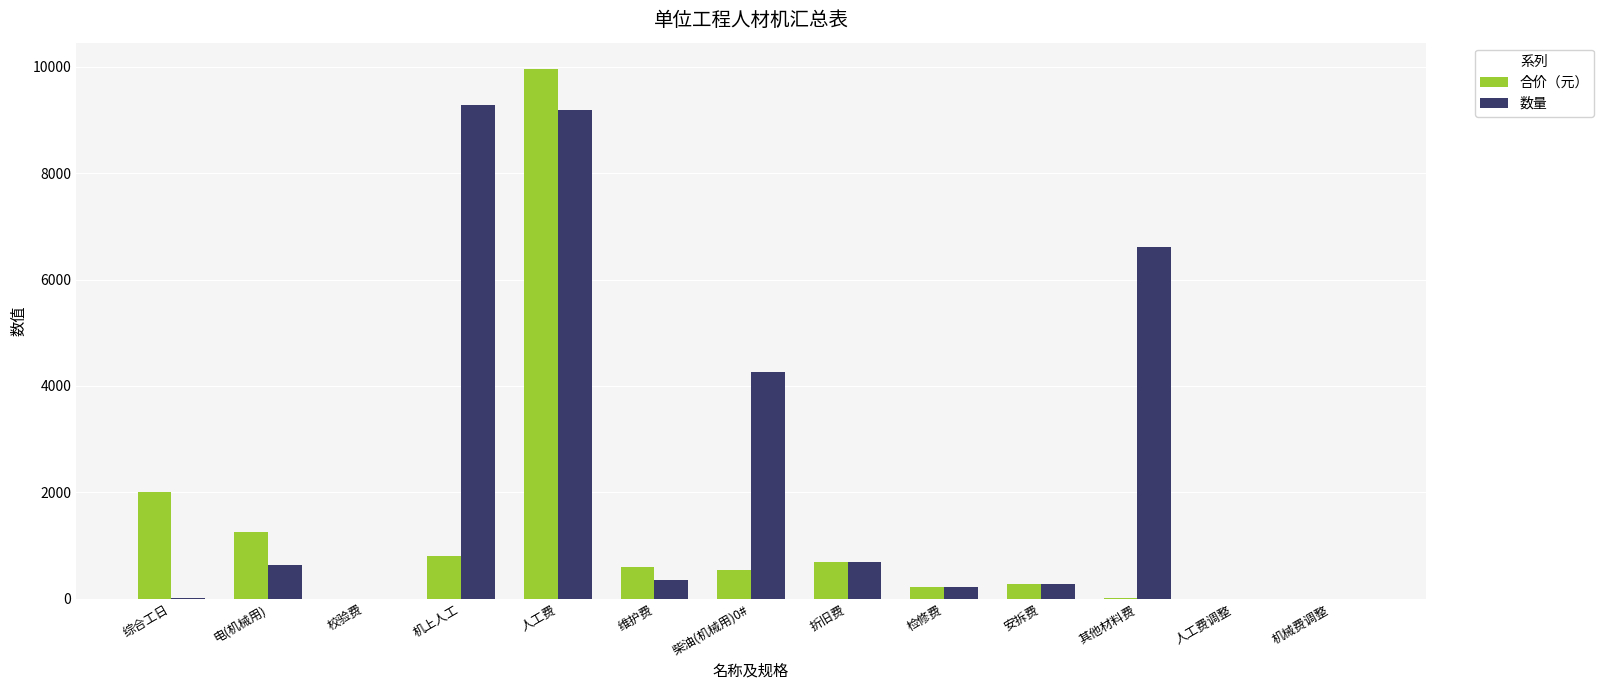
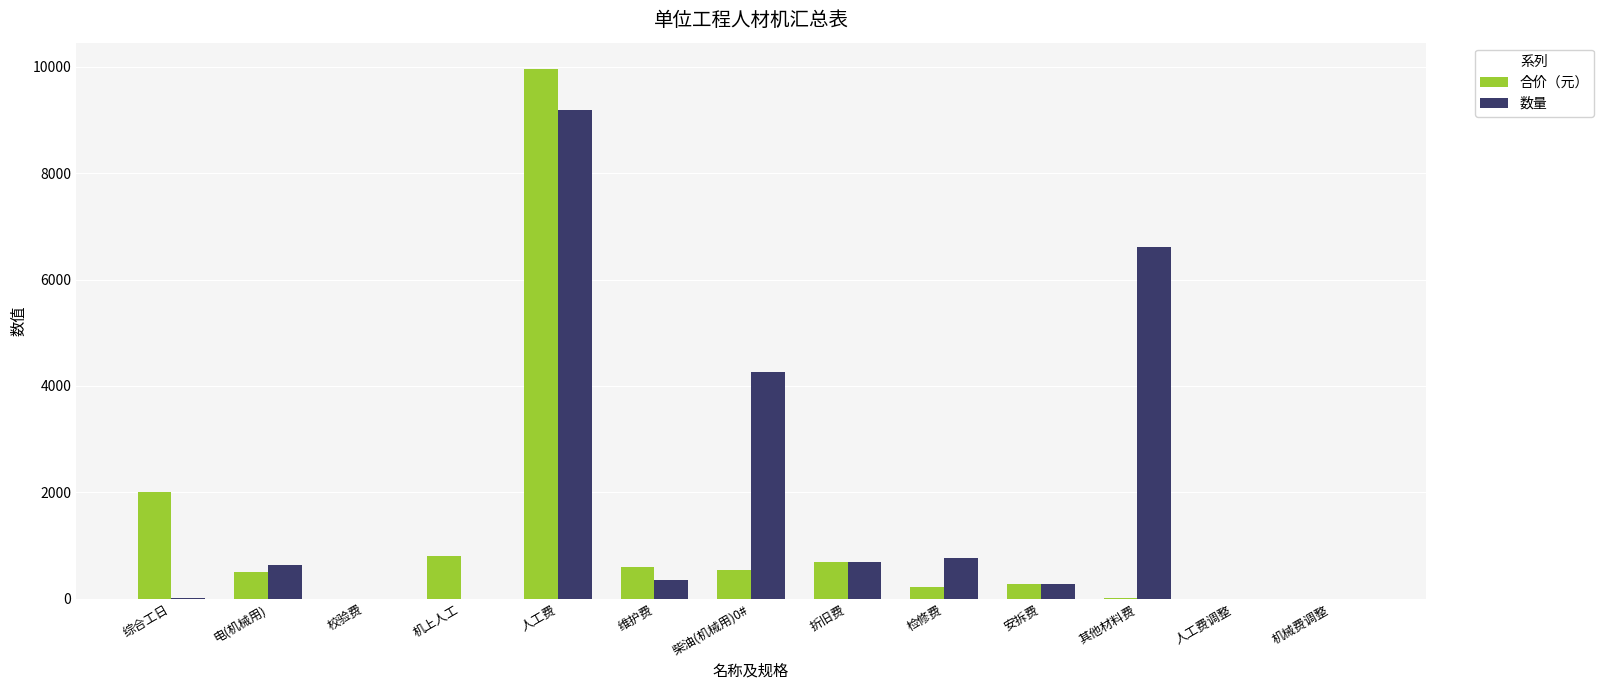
  {
    "合价（元）": {
      "综合工日": 2000,
-     "电(机械用)": 1300,
+     "电(机械用)": 500,
      "机上人工": 800,
      "人工费": 10000,
      "维护费": 600,
      "柴油(机械用)0#": 500,
      "折旧费": 700,
      "检修费": 200,
      "安拆费": 300
    },
    "数量": {
      "电(机械用)": 600,
-     "机上人工": 9300,
+     "机上人工": 0,
      "人工费": 9200,
      "维护费": 300,
      "柴油(机械用)0#": 4300,
      "折旧费": 700,
-     "检修费": 200,
+     "检修费": 800,
      "安拆费": 300,
      "其他材料费": 6600
    }
  }
